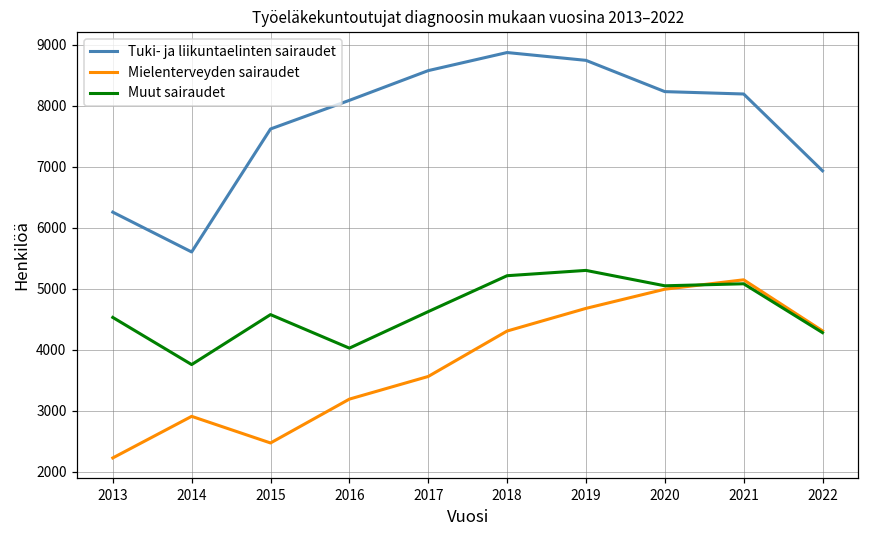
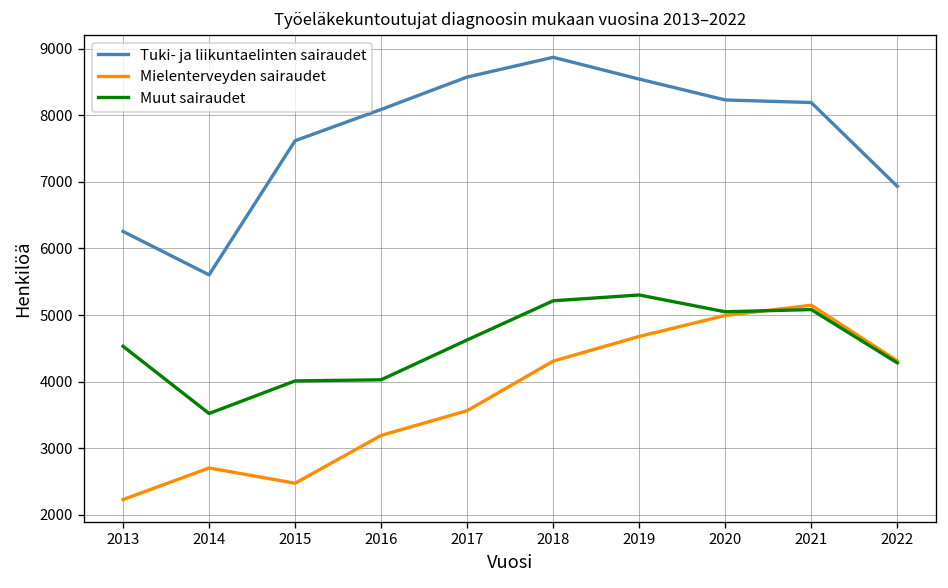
  {
    "Tuki- ja liikuntaelinten sairaudet": {
      "2013": 6300,
      "2014": 5600,
      "2015": 7600,
      "2016": 8100,
      "2017": 8600,
      "2018": 8900,
-     "2019": 8700,
+     "2019": 8500,
      "2020": 8200,
      "2021": 8200,
      "2022": 6900
    },
    "Mielenterveyden sairaudet": {
      "2013": 2200,
-     "2014": 2900,
+     "2014": 2700,
      "2015": 2500,
      "2016": 3200,
      "2017": 3600,
      "2018": 4300,
      "2019": 4700,
      "2020": 5000,
      "2021": 5100
    },
    "Muut sairaudet": {
      "2013": 4500,
-     "2014": 3800,
-     "2015": 4600,
+     "2014": 3500,
+     "2015": 4000,
      "2016": 4000,
      "2017": 4600,
      "2018": 5200,
      "2019": 5300,
      "2020": 5000,
      "2021": 5100
    }
  }
